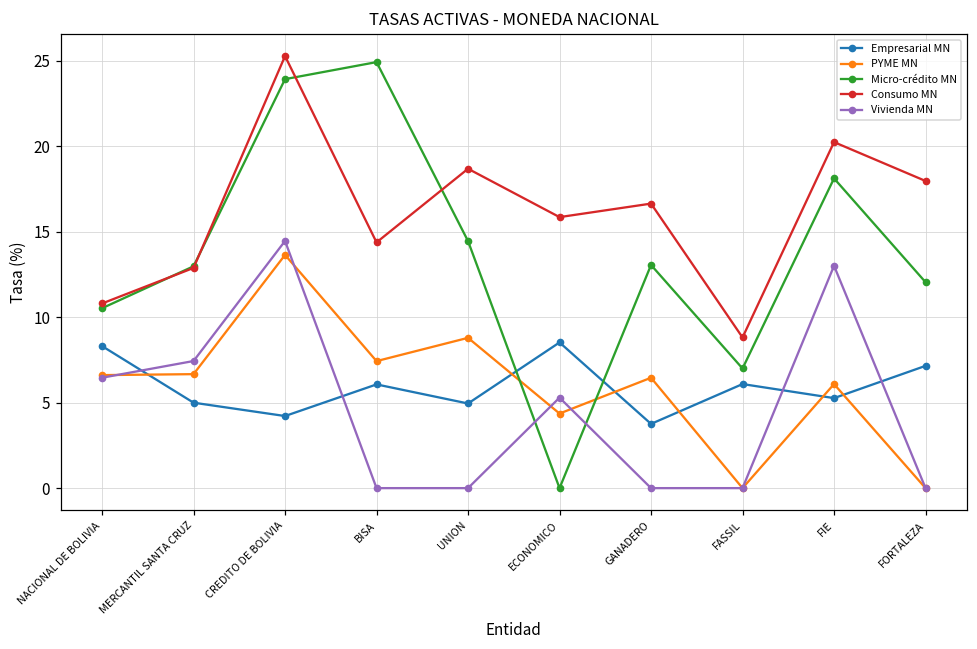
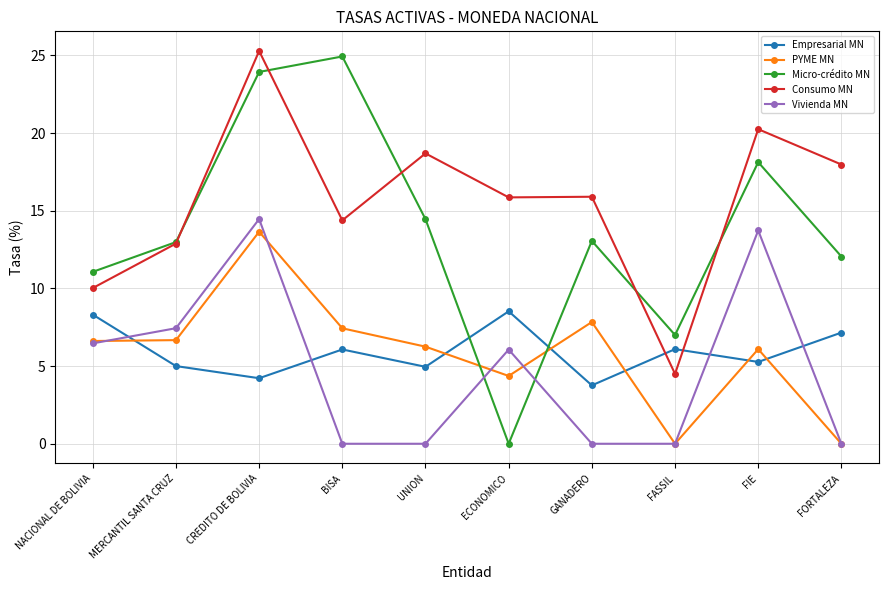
  {
    "Empresarial MN": {
      "NACIONAL DE BOLIVIA": 8.3,
      "MERCANTIL SANTA CRUZ": 5.0,
      "CREDITO DE BOLIVIA": 4.2,
      "BISA": 6.1,
      "UNION": 5.0,
      "ECONOMICO": 8.5,
      "GANADERO": 3.8,
      "FASSIL": 6.1,
      "FIE": 5.3,
      "FORTALEZA": 7.2
    },
    "PYME MN": {
      "MERCANTIL SANTA CRUZ": 6.7,
      "CREDITO DE BOLIVIA": 13.6,
      "BISA": 7.4,
-     "UNION": 8.8,
+     "UNION": 6.2,
      "ECONOMICO": 4.4,
-     "GANADERO": 6.5,
+     "GANADERO": 7.8,
      "FIE": 6.1
    },
    "Micro-crédito MN": {
-     "NACIONAL DE BOLIVIA": 10.5,
+     "NACIONAL DE BOLIVIA": 11.1,
      "CREDITO DE BOLIVIA": 23.9,
      "BISA": 24.9,
      "UNION": 14.5,
      "ECONOMICO": 0.0,
      "GANADERO": 13.1,
      "FASSIL": 7.0,
      "FIE": 18.1,
      "FORTALEZA": 12.1
    },
    "Consumo MN": {
-     "NACIONAL DE BOLIVIA": 10.8,
+     "NACIONAL DE BOLIVIA": 10.0,
      "CREDITO DE BOLIVIA": 25.3,
      "BISA": 14.4,
      "UNION": 18.7,
      "ECONOMICO": 15.9,
-     "GANADERO": 16.7,
-     "FASSIL": 8.8,
+     "GANADERO": 15.9,
+     "FASSIL": 4.5,
      "FIE": 20.2,
      "FORTALEZA": 18.0
    },
    "Vivienda MN": {
      "MERCANTIL SANTA CRUZ": 7.4,
      "CREDITO DE BOLIVIA": 14.5,
      "BISA": 0.0,
      "UNION": 0.0,
-     "ECONOMICO": 5.3,
+     "ECONOMICO": 6.1,
      "GANADERO": 0.0,
-     "FIE": 13.0
+     "FIE": 13.7
    }
  }
